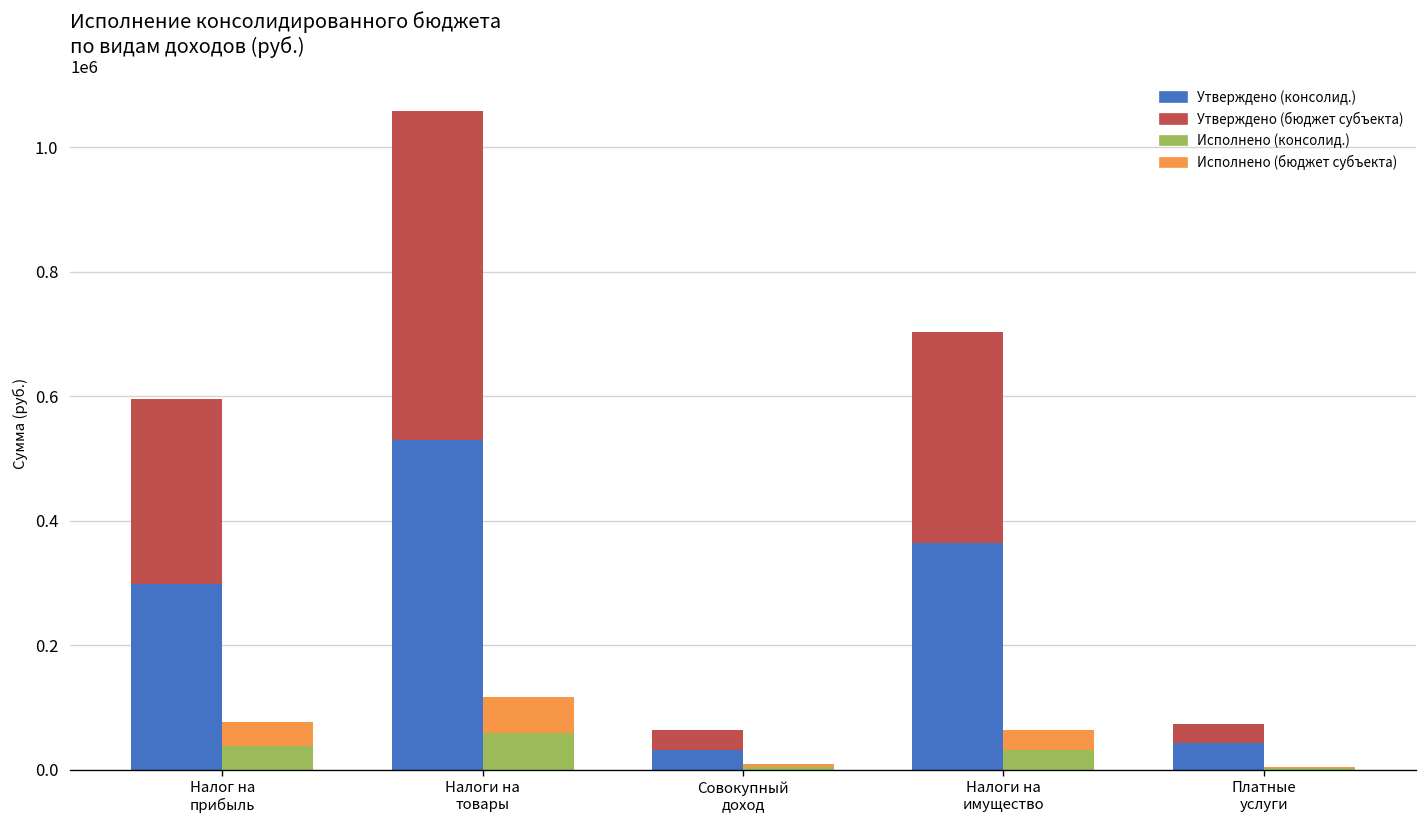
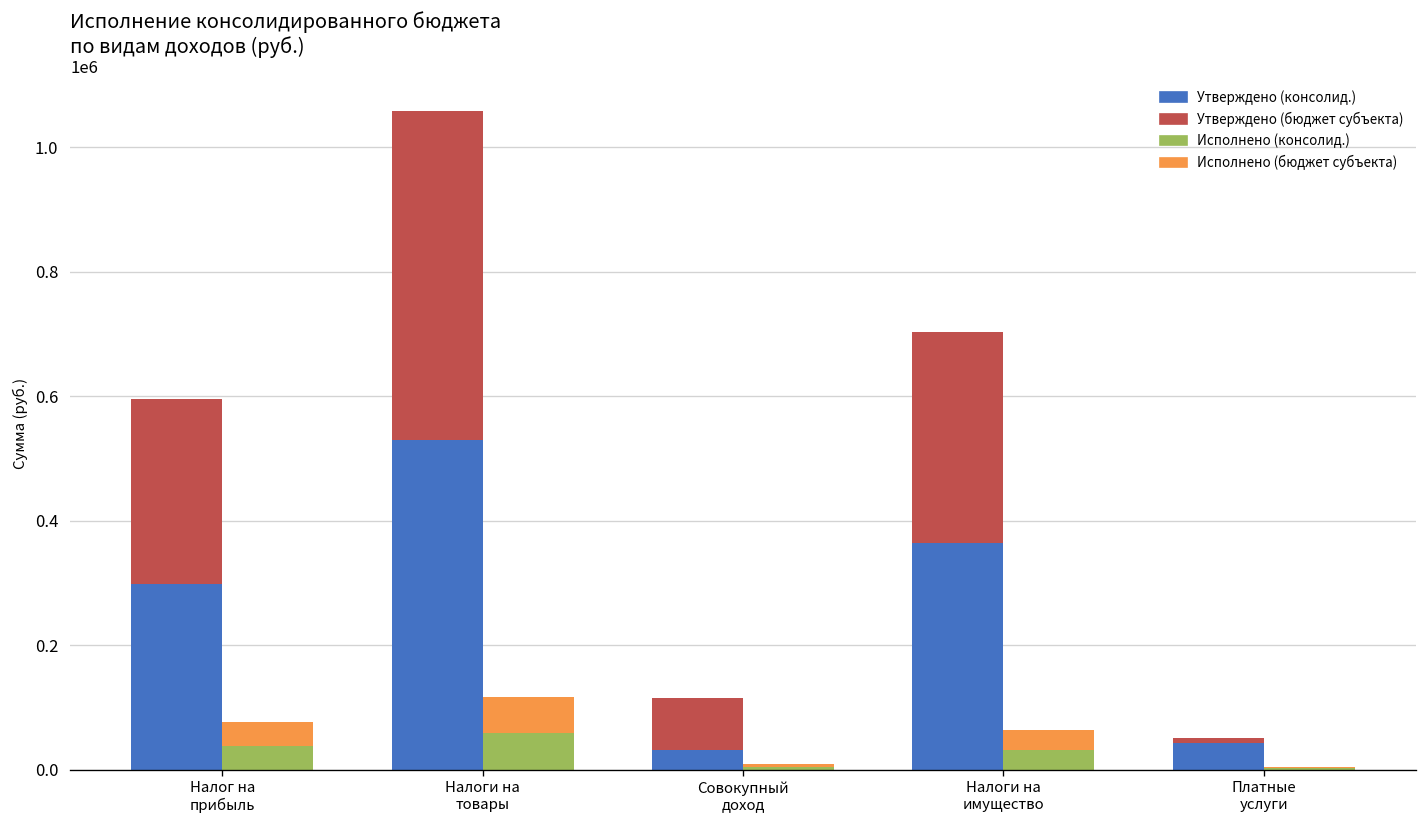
  {
    "Утверждено (бюджет субъекта)": {
      "Налог на прибыль": 300000,
      "Налоги на товары": 530000,
-     "Совокупный доход": 30000,
+     "Совокупный доход": 80000,
      "Налоги на имущество": 340000,
-     "Платные услуги": 30000
+     "Платные услуги": 10000
    },
    "Исполнено (бюджет субъекта)": {
      "Налог на прибыль": 40000,
      "Налоги на товары": 60000,
      "Налоги на имущество": 30000
    }
  }
